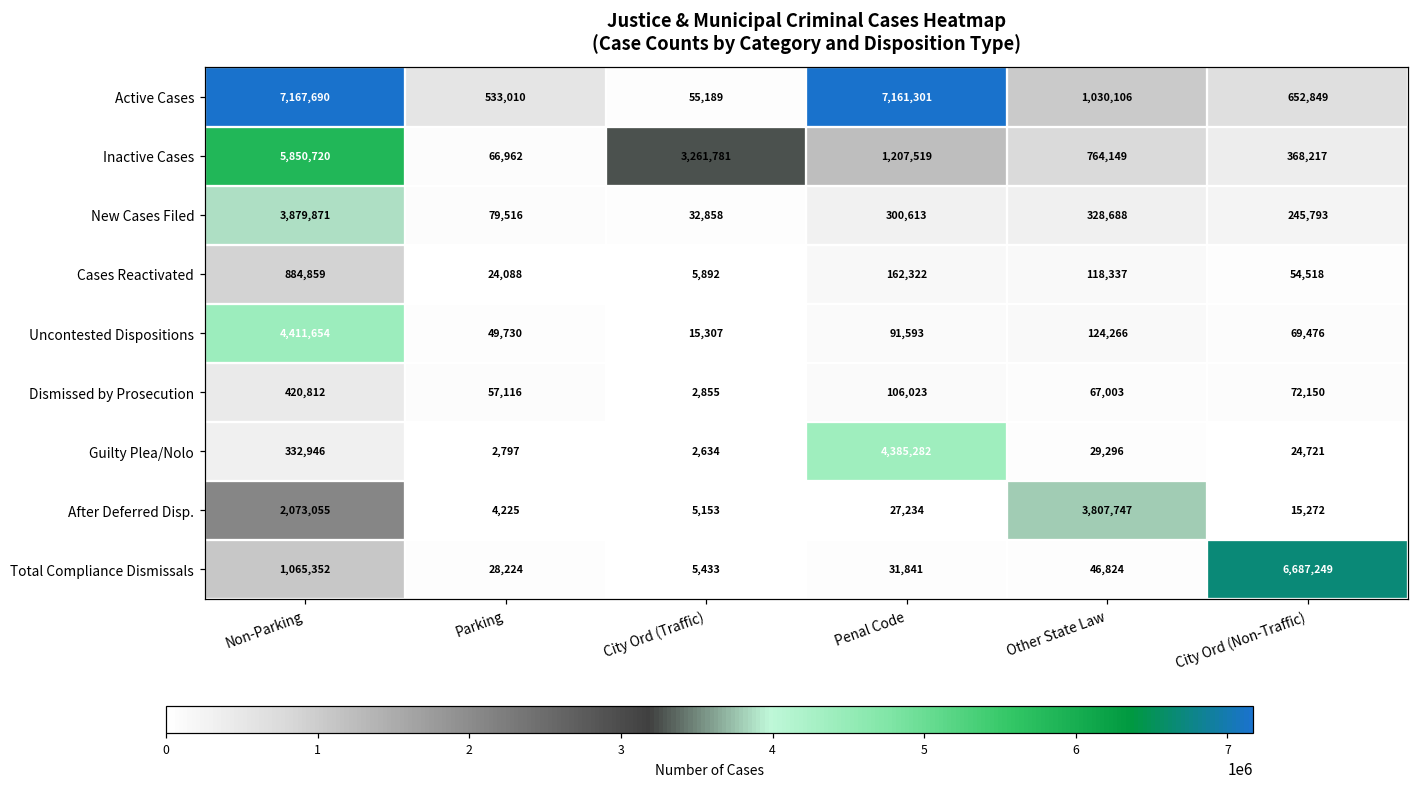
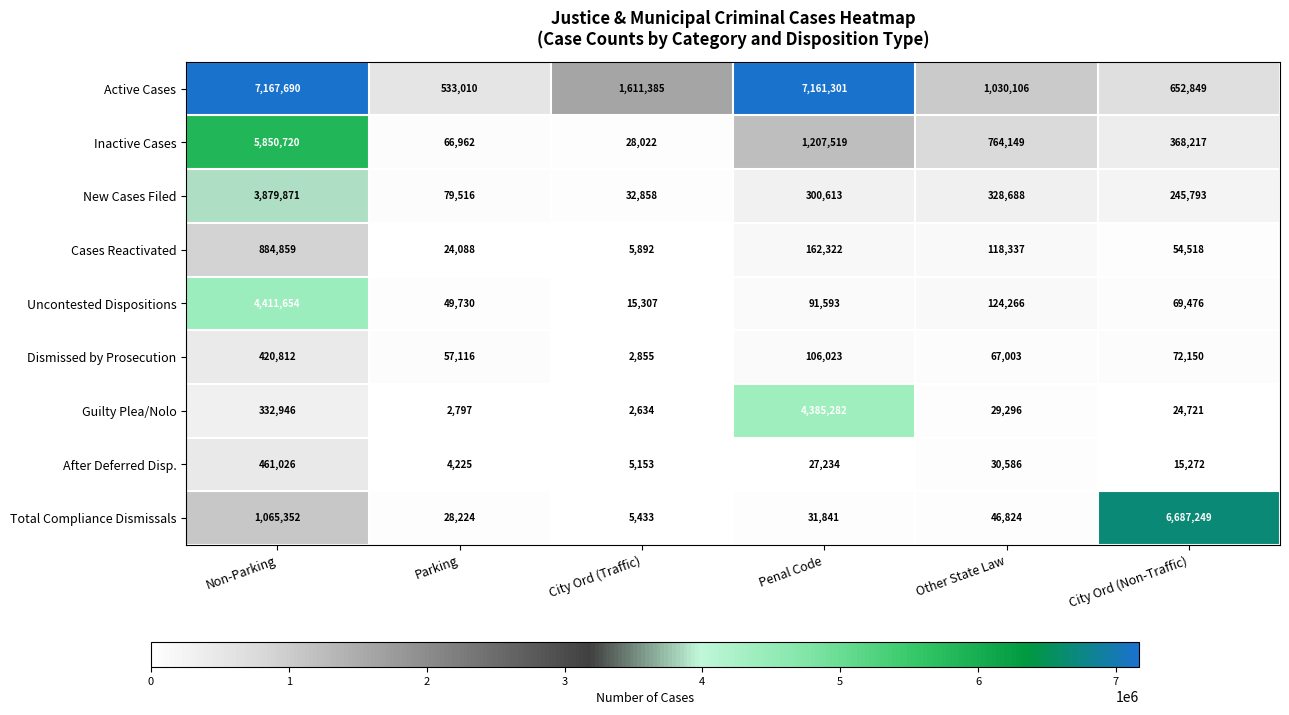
  {
    "Active Cases": {
      "Non-Parking": "7,167,690",
      "Parking": "533,010",
-     "City Ord (Traffic)": "55,189",
+     "City Ord (Traffic)": "1,611,385",
      "Penal Code": "7,161,301",
      "Other State Law": "1,030,106",
      "City Ord (Non-Traffic)": "652,849"
    },
    "Inactive Cases": {
      "Non-Parking": "5,850,720",
      "Parking": "66,962",
-     "City Ord (Traffic)": "3,261,781",
+     "City Ord (Traffic)": "28,022",
      "Penal Code": "1,207,519",
      "Other State Law": "764,149",
      "City Ord (Non-Traffic)": "368,217"
    },
    "New Cases Filed": {
      "Non-Parking": "3,879,871",
      "Parking": "79,516",
      "City Ord (Traffic)": "32,858",
      "Penal Code": "300,613",
      "Other State Law": "328,688",
      "City Ord (Non-Traffic)": "245,793"
    },
    "Cases Reactivated": {
      "Non-Parking": "884,859",
      "Parking": "24,088",
      "City Ord (Traffic)": "5,892",
      "Penal Code": "162,322",
      "Other State Law": "118,337",
      "City Ord (Non-Traffic)": "54,518"
    },
    "Uncontested Dispositions": {
      "Non-Parking": "4,411,654",
      "Parking": "49,730",
      "City Ord (Traffic)": "15,307",
      "Penal Code": "91,593",
      "Other State Law": "124,266",
      "City Ord (Non-Traffic)": "69,476"
    },
    "Dismissed by Prosecution": {
      "Non-Parking": "420,812",
      "Parking": "57,116",
      "City Ord (Traffic)": "2,855",
      "Penal Code": "106,023",
      "Other State Law": "67,003",
      "City Ord (Non-Traffic)": "72,150"
    },
    "Guilty Plea/Nolo": {
      "Non-Parking": "332,946",
      "Parking": "2,797",
      "City Ord (Traffic)": "2,634",
      "Penal Code": "4,385,282",
      "Other State Law": "29,296",
      "City Ord (Non-Traffic)": "24,721"
    },
    "After Deferred Disp.": {
-     "Non-Parking": "2,073,055",
+     "Non-Parking": "461,026",
      "Parking": "4,225",
      "City Ord (Traffic)": "5,153",
      "Penal Code": "27,234",
-     "Other State Law": "3,807,747",
+     "Other State Law": "30,586",
      "City Ord (Non-Traffic)": "15,272"
    },
    "Total Compliance Dismissals": {
      "Non-Parking": "1,065,352",
      "Parking": "28,224",
      "City Ord (Traffic)": "5,433",
      "Penal Code": "31,841",
      "Other State Law": "46,824",
      "City Ord (Non-Traffic)": "6,687,249"
    }
  }
